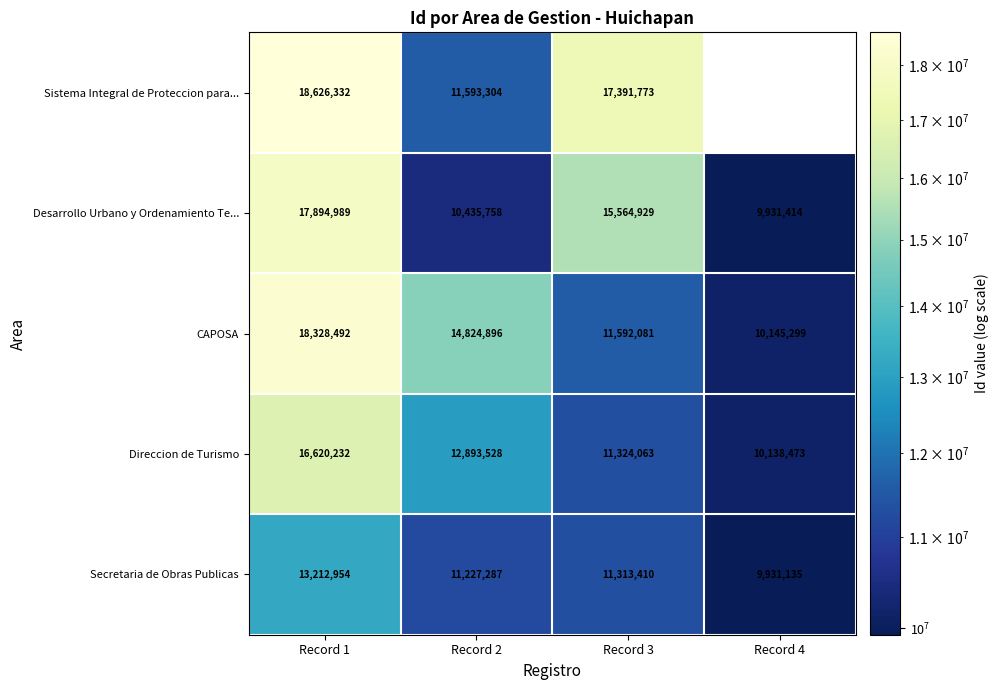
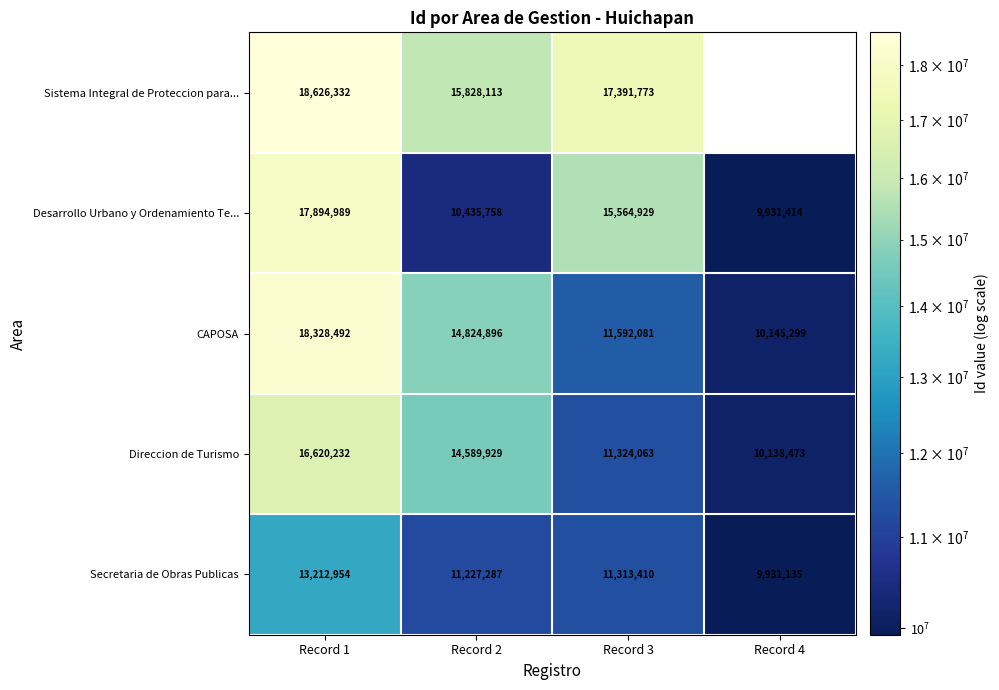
  {
    "Sistema Integral de Proteccion para...": {
      "Record 1": "18,626,332",
-     "Record 2": "11,593,304",
+     "Record 2": "15,828,113",
      "Record 3": "17,391,773"
    },
    "Desarrollo Urbano y Ordenamiento Te...": {
      "Record 1": "17,894,989",
      "Record 2": "10,435,758",
      "Record 3": "15,564,929",
      "Record 4": "9,931,414"
    },
    "CAPOSA": {
      "Record 1": "18,328,492",
      "Record 2": "14,824,896",
      "Record 3": "11,592,081",
      "Record 4": "10,145,299"
    },
    "Direccion de Turismo": {
      "Record 1": "16,620,232",
-     "Record 2": "12,893,528",
+     "Record 2": "14,589,929",
      "Record 3": "11,324,063",
      "Record 4": "10,138,473"
    },
    "Secretaria de Obras Publicas": {
      "Record 1": "13,212,954",
      "Record 2": "11,227,287",
      "Record 3": "11,313,410",
      "Record 4": "9,931,135"
    }
  }
